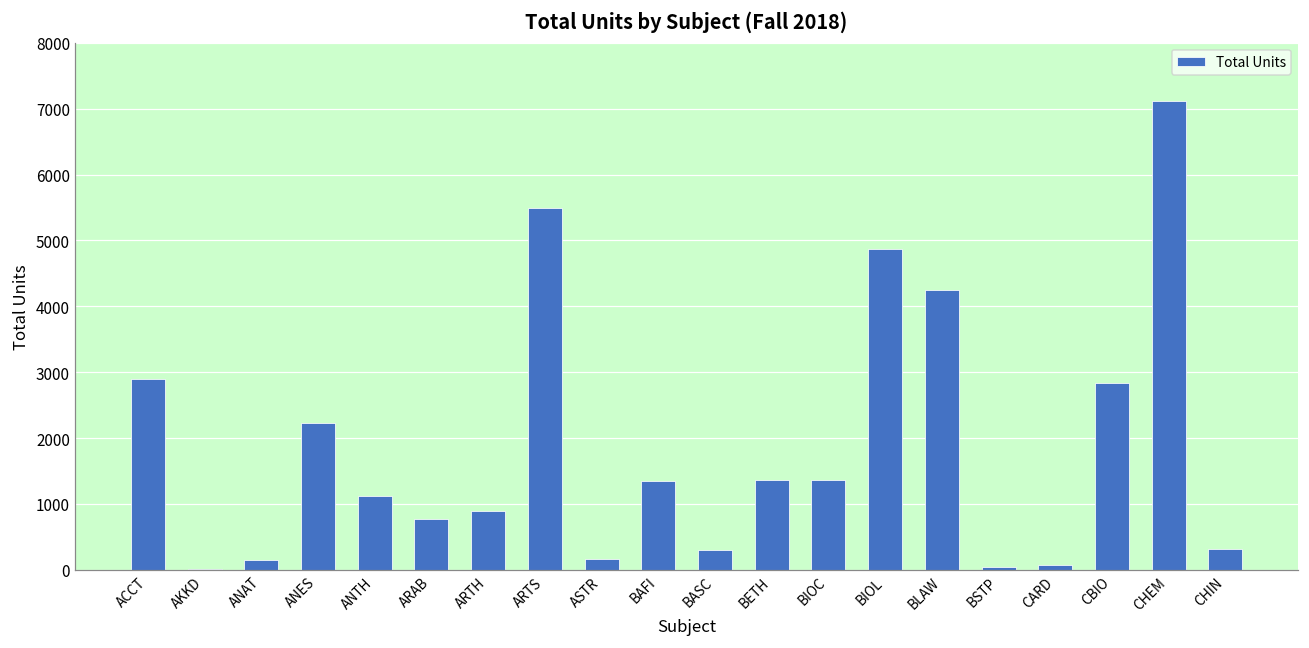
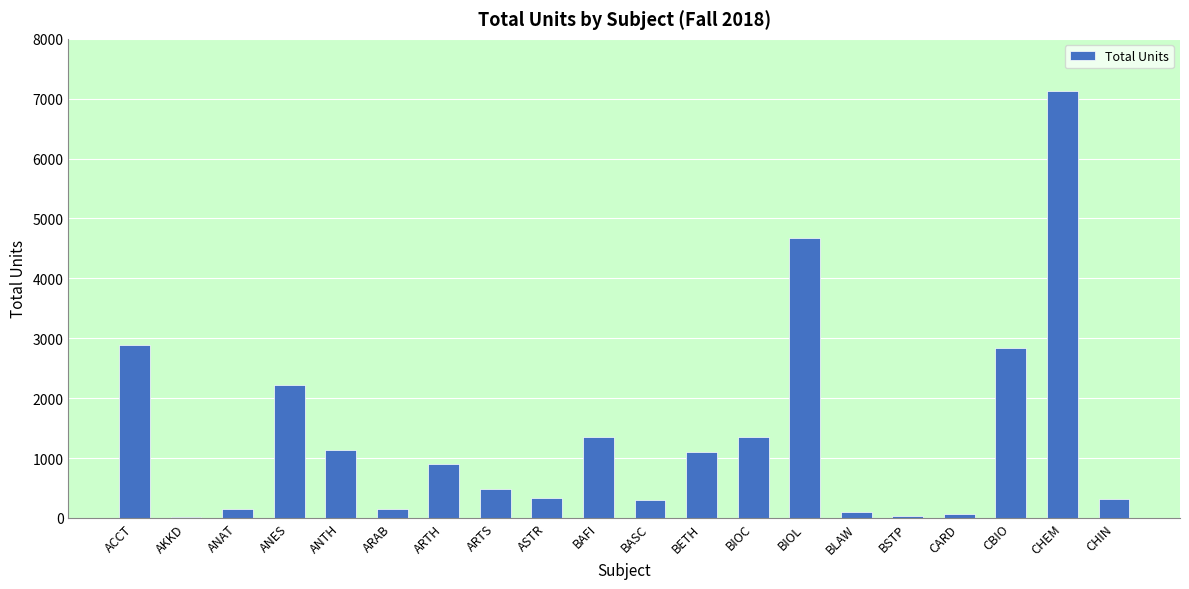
  {
    "ACCT": 2900,
    "ANAT": 200,
    "ANES": 2200,
    "ANTH": 1100,
-   "ARAB": 800,
+   "ARAB": 200,
    "ARTH": 900,
-   "ARTS": 5500,
-   "ASTR": 200,
+   "ARTS": 500,
+   "ASTR": 300,
    "BAFI": 1300,
    "BASC": 300,
-   "BETH": 1400,
+   "BETH": 1100,
    "BIOC": 1400,
-   "BIOL": 4900,
-   "BLAW": 4200,
+   "BIOL": 4700,
+   "BLAW": 100,
    "CARD": 100,
    "CBIO": 2800,
    "CHEM": 7100,
    "CHIN": 300
  }
